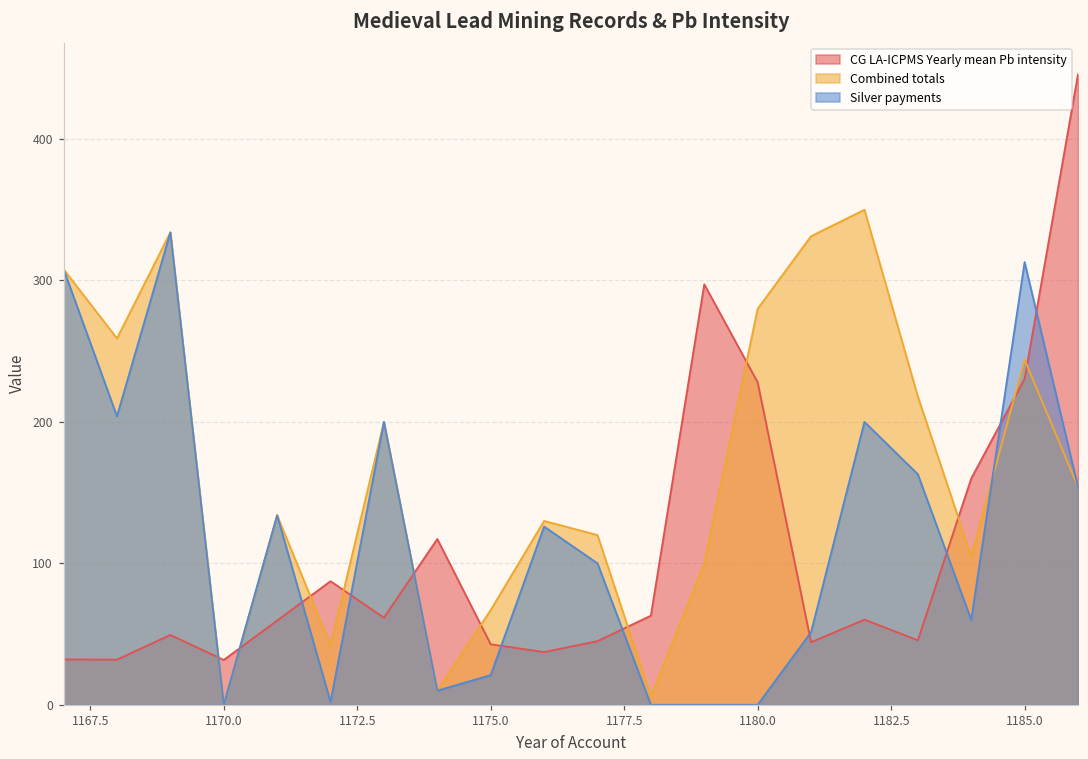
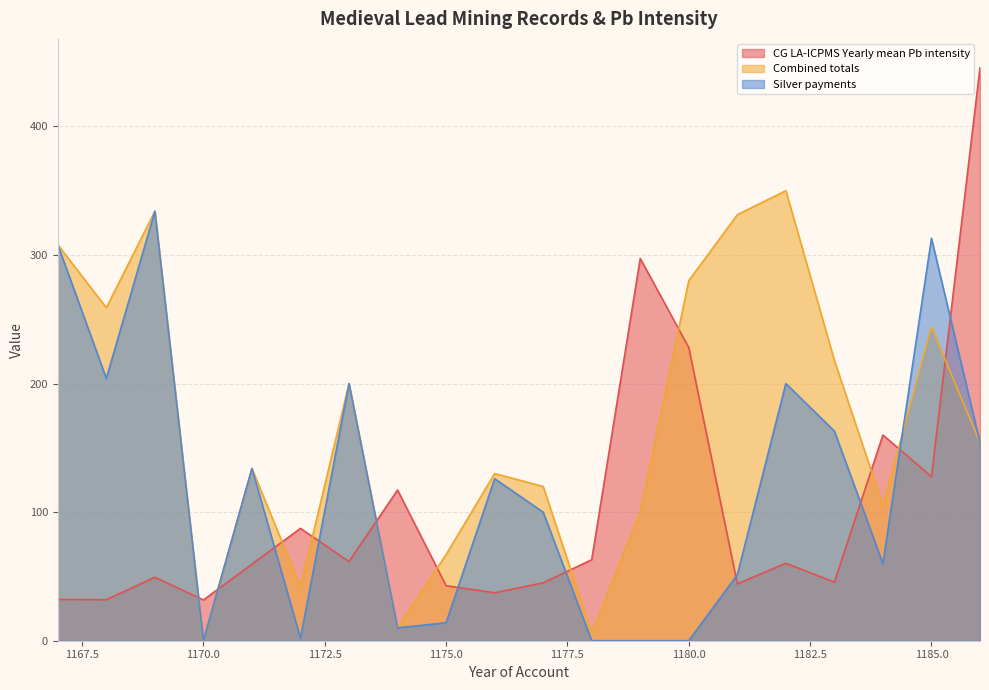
  {
    "CG LA-ICPMS Yearly mean Pb intensity": {
      "1170.0": 32,
      "1175.0": 43,
      "1180.0": 228,
-     "1185.0": 230
+     "1185.0": 128
    },
    "Combined totals": {
      "1175.0": 67,
      "1180.0": 280,
      "1185.0": 244
    },
    "Silver payments": {
-     "1175.0": 21,
+     "1175.0": 14,
      "1180.0": 0,
      "1185.0": 313
    }
  }
